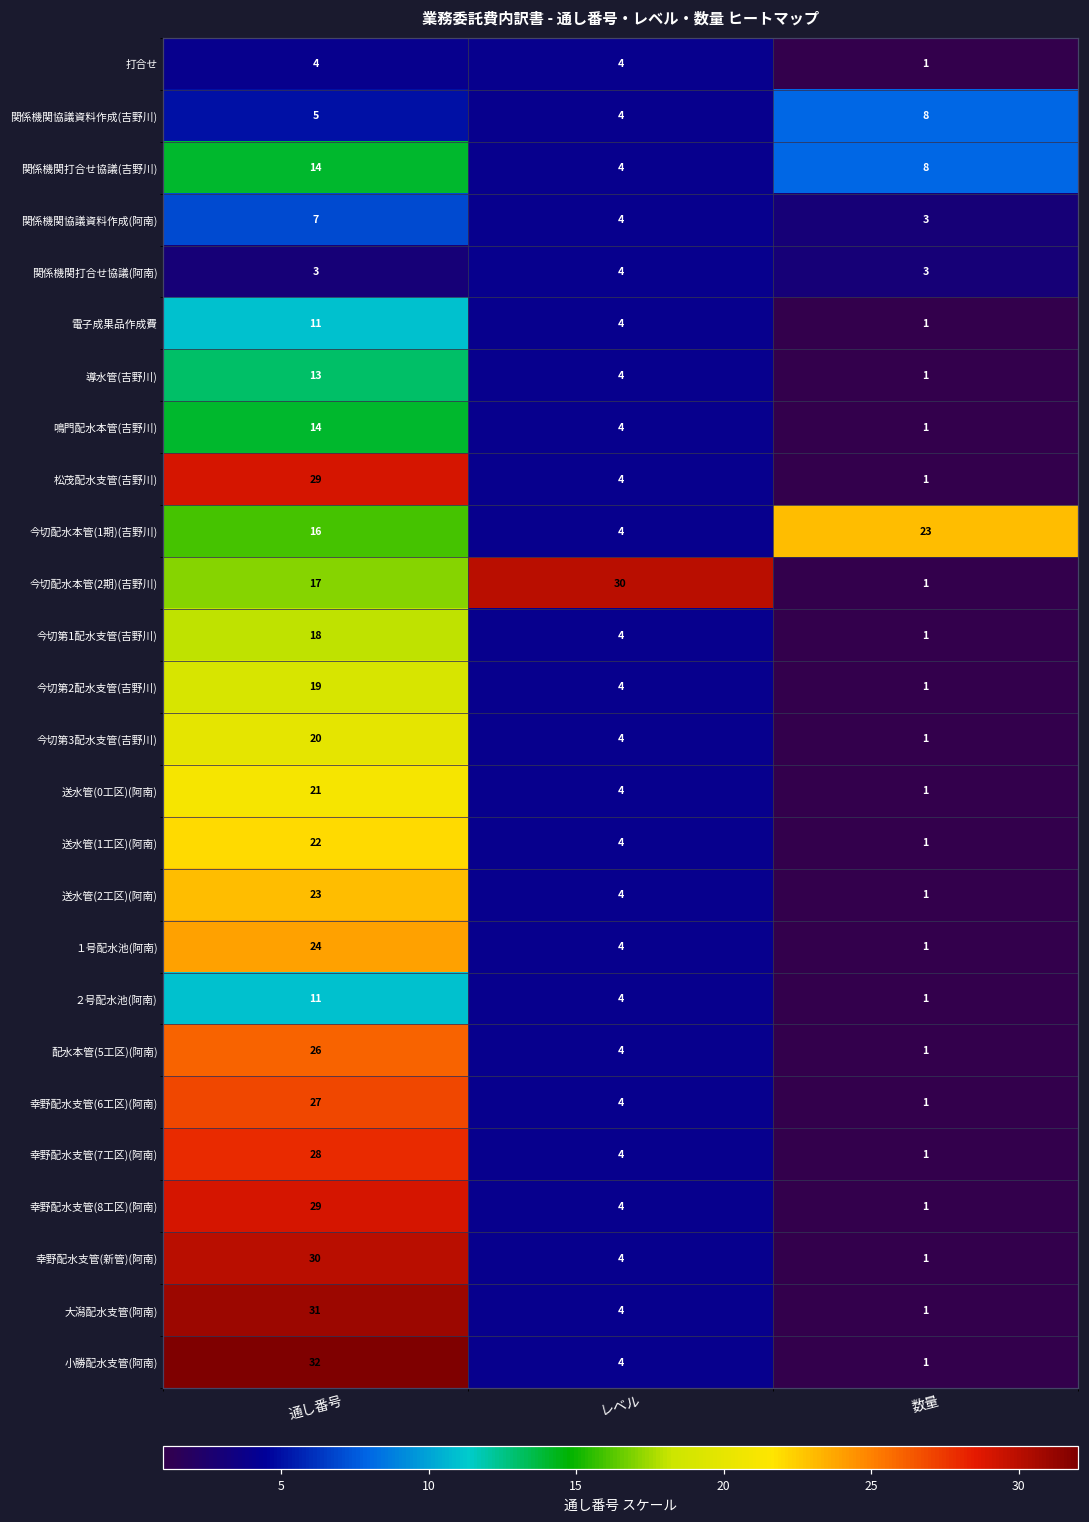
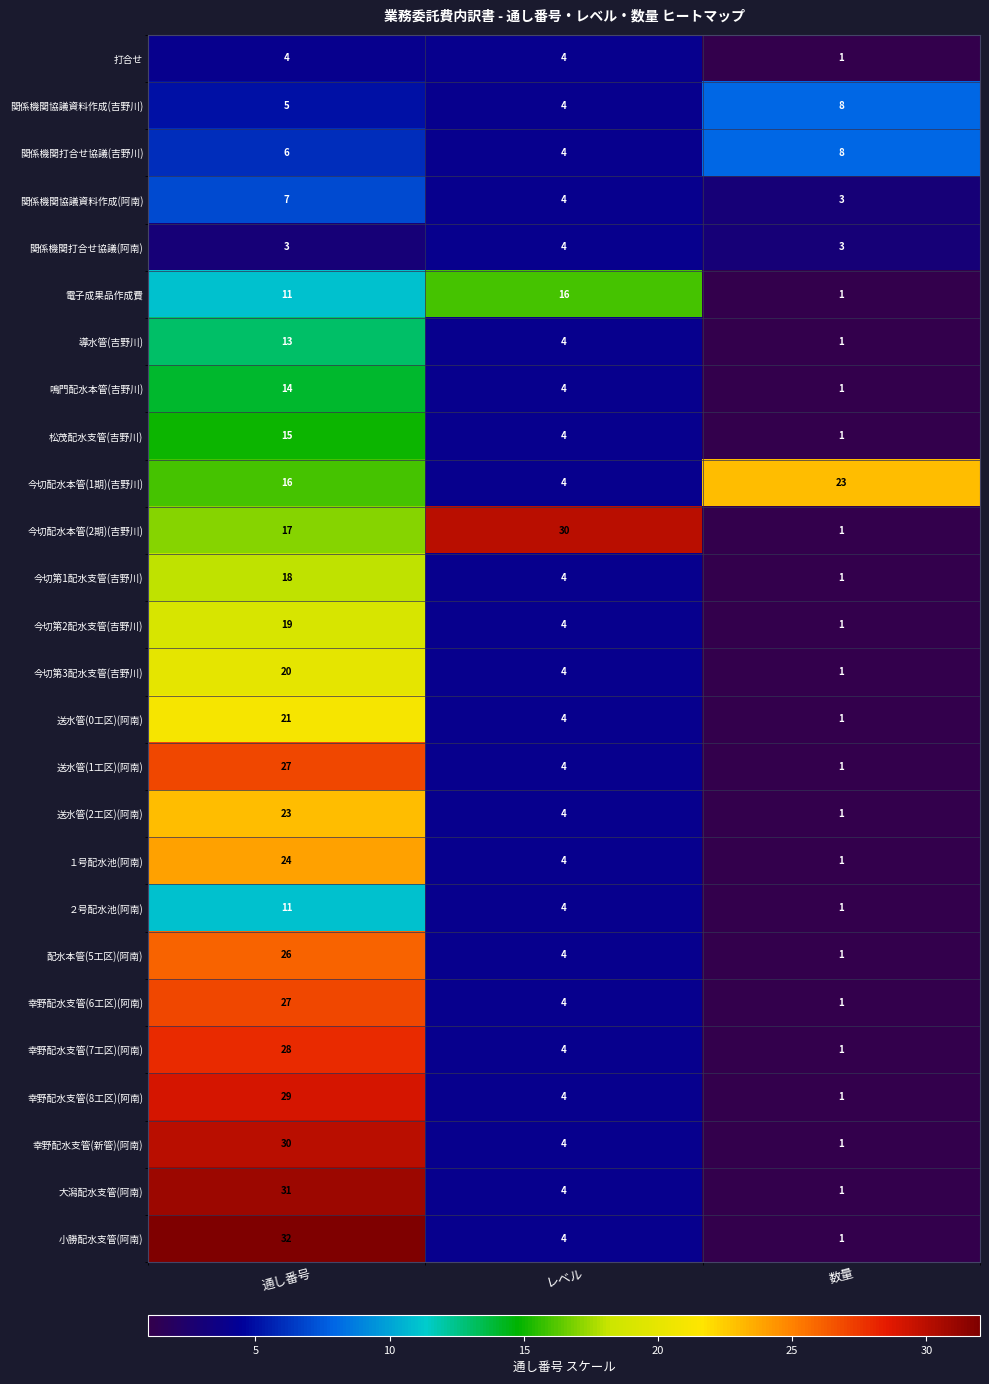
  {
    "打合せ": {
      "通し番号": 4,
      "レベル": 4,
      "数量": 1
    },
    "関係機関協議資料作成(吉野川)": {
      "通し番号": 5,
      "レベル": 4,
      "数量": 8
    },
    "関係機関打合せ協議(吉野川)": {
-     "通し番号": 14,
+     "通し番号": 6,
      "レベル": 4,
      "数量": 8
    },
    "関係機関協議資料作成(阿南)": {
      "通し番号": 7,
      "レベル": 4,
      "数量": 3
    },
    "関係機関打合せ協議(阿南)": {
      "通し番号": 3,
      "レベル": 4,
      "数量": 3
    },
    "電子成果品作成費": {
      "通し番号": 11,
-     "レベル": 4,
+     "レベル": 16,
      "数量": 1
    },
    "導水管(吉野川)": {
      "通し番号": 13,
      "レベル": 4,
      "数量": 1
    },
    "鳴門配水本管(吉野川)": {
      "通し番号": 14,
      "レベル": 4,
      "数量": 1
    },
    "松茂配水支管(吉野川)": {
-     "通し番号": 29,
+     "通し番号": 15,
      "レベル": 4,
      "数量": 1
    },
    "今切配水本管(1期)(吉野川)": {
      "通し番号": 16,
      "レベル": 4,
      "数量": 23
    },
    "今切配水本管(2期)(吉野川)": {
      "通し番号": 17,
      "レベル": 30,
      "数量": 1
    },
    "今切第1配水支管(吉野川)": {
      "通し番号": 18,
      "レベル": 4,
      "数量": 1
    },
    "今切第2配水支管(吉野川)": {
      "通し番号": 19,
      "レベル": 4,
      "数量": 1
    },
    "今切第3配水支管(吉野川)": {
      "通し番号": 20,
      "レベル": 4,
      "数量": 1
    },
    "送水管(0工区)(阿南)": {
      "通し番号": 21,
      "レベル": 4,
      "数量": 1
    },
    "送水管(1工区)(阿南)": {
-     "通し番号": 22,
+     "通し番号": 27,
      "レベル": 4,
      "数量": 1
    },
    "送水管(2工区)(阿南)": {
      "通し番号": 23,
      "レベル": 4,
      "数量": 1
    },
    "１号配水池(阿南)": {
      "通し番号": 24,
      "レベル": 4,
      "数量": 1
    },
    "２号配水池(阿南)": {
      "通し番号": 11,
      "レベル": 4,
      "数量": 1
    },
    "配水本管(5工区)(阿南)": {
      "通し番号": 26,
      "レベル": 4,
      "数量": 1
    },
    "幸野配水支管(6工区)(阿南)": {
      "通し番号": 27,
      "レベル": 4,
      "数量": 1
    },
    "幸野配水支管(7工区)(阿南)": {
      "通し番号": 28,
      "レベル": 4,
      "数量": 1
    },
    "幸野配水支管(8工区)(阿南)": {
      "通し番号": 29,
      "レベル": 4,
      "数量": 1
    },
    "幸野配水支管(新管)(阿南)": {
      "通し番号": 30,
      "レベル": 4,
      "数量": 1
    },
    "大潟配水支管(阿南)": {
      "通し番号": 31,
      "レベル": 4,
      "数量": 1
    },
    "小勝配水支管(阿南)": {
      "通し番号": 32,
      "レベル": 4,
      "数量": 1
    }
  }
